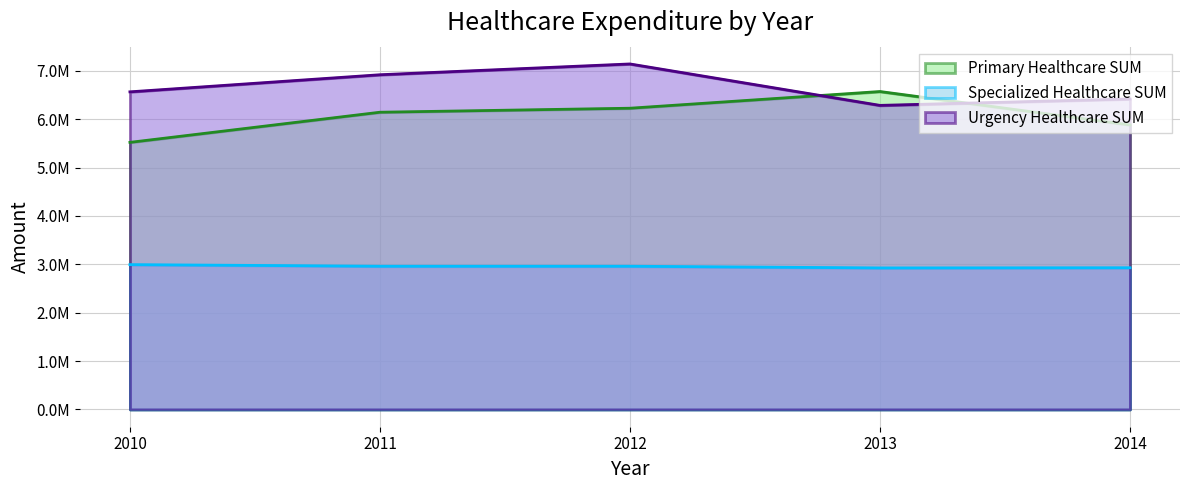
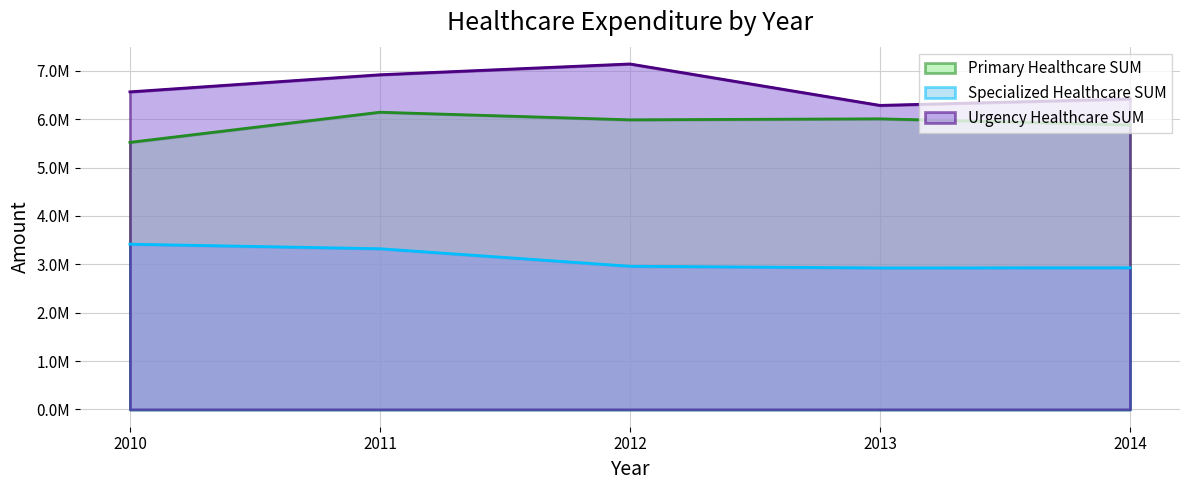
  {
    "Primary Healthcare SUM": {
      "2010": 5500000,
      "2011": 6100000,
-     "2012": 6200000,
-     "2013": 6600000
+     "2012": 6000000,
+     "2013": 6000000
    },
    "Specialized Healthcare SUM": {
-     "2010": 3000000,
-     "2011": 3000000,
+     "2010": 3400000,
+     "2011": 3300000,
      "2012": 3000000,
      "2013": 2900000,
      "2014": 2900000
    },
    "Urgency Healthcare SUM": {
      "2010": 6600000,
      "2011": 6900000,
      "2012": 7100000,
      "2013": 6300000
    }
  }
